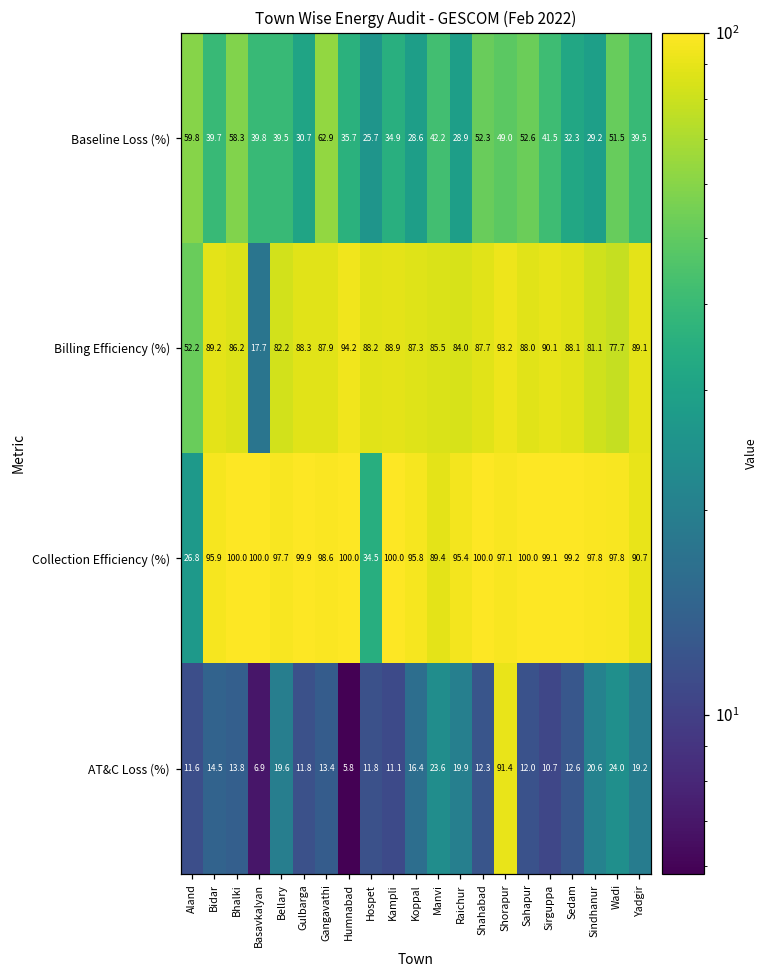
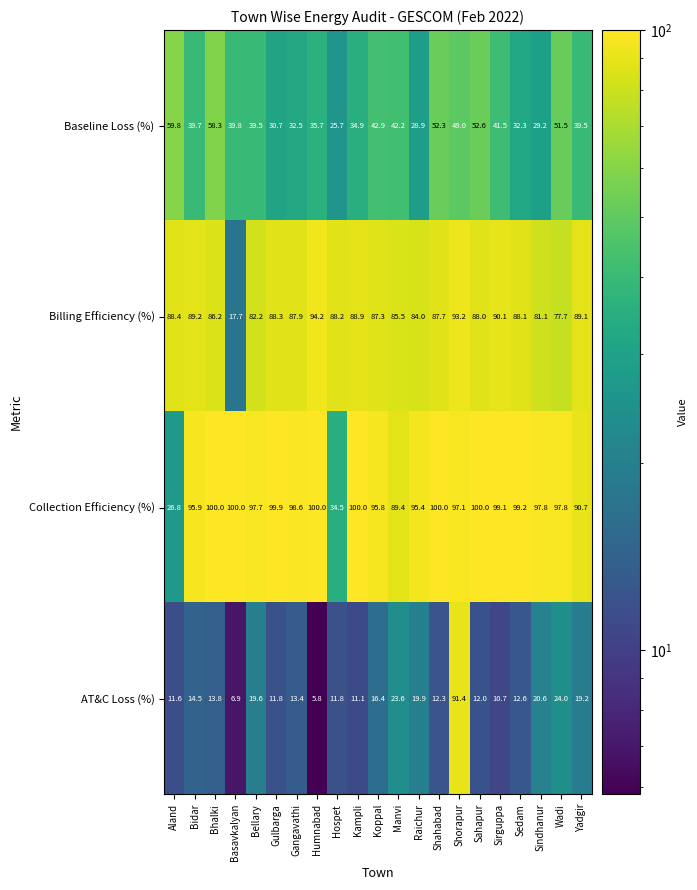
  {
    "Baseline Loss (%)": {
      "Aland": 59.8,
      "Bidar": 39.7,
      "Bhalki": 58.3,
      "Basavkalyan": 39.8,
      "Bellary": 39.5,
      "Gulbarga": 30.7,
-     "Gangavathi": 62.9,
+     "Gangavathi": 32.5,
      "Humnabad": 35.7,
      "Hospet": 25.7,
      "Kampli": 34.9,
-     "Koppal": 28.6,
+     "Koppal": 42.9,
      "Manvi": 42.2,
      "Raichur": 28.9,
      "Shahabad": 52.3,
      "Shorapur": 49.0,
      "Sahapur": 52.6,
      "Sirguppa": 41.5,
      "Sedam": 32.3,
      "Sindhanur": 29.2,
      "Wadi": 51.5,
      "Yadgir": 39.5
    },
    "Billing Efficiency (%)": {
-     "Aland": 52.2,
+     "Aland": 88.4,
      "Bidar": 89.2,
      "Bhalki": 86.2,
      "Basavkalyan": 17.7,
      "Bellary": 82.2,
      "Gulbarga": 88.3,
      "Gangavathi": 87.9,
      "Humnabad": 94.2,
      "Hospet": 88.2,
      "Kampli": 88.9,
      "Koppal": 87.3,
      "Manvi": 85.5,
      "Raichur": 84.0,
      "Shahabad": 87.7,
      "Shorapur": 93.2,
      "Sahapur": 88.0,
      "Sirguppa": 90.1,
      "Sedam": 88.1,
      "Sindhanur": 81.1,
      "Wadi": 77.7,
      "Yadgir": 89.1
    },
    "Collection Efficiency (%)": {
      "Aland": 26.8,
      "Bidar": 95.9,
      "Bhalki": 100.0,
      "Basavkalyan": 100.0,
      "Bellary": 97.7,
      "Gulbarga": 99.9,
      "Gangavathi": 98.6,
      "Humnabad": 100.0,
      "Hospet": 34.5,
      "Kampli": 100.0,
      "Koppal": 95.8,
      "Manvi": 89.4,
      "Raichur": 95.4,
      "Shahabad": 100.0,
      "Shorapur": 97.1,
      "Sahapur": 100.0,
      "Sirguppa": 99.1,
      "Sedam": 99.2,
      "Sindhanur": 97.8,
      "Wadi": 97.8,
      "Yadgir": 90.7
    },
    "AT&C Loss (%)": {
      "Aland": 11.6,
      "Bidar": 14.5,
      "Bhalki": 13.8,
      "Basavkalyan": 6.9,
      "Bellary": 19.6,
      "Gulbarga": 11.8,
      "Gangavathi": 13.4,
      "Humnabad": 5.8,
      "Hospet": 11.8,
      "Kampli": 11.1,
      "Koppal": 16.4,
      "Manvi": 23.6,
      "Raichur": 19.9,
      "Shahabad": 12.3,
      "Shorapur": 91.4,
      "Sahapur": 12.0,
      "Sirguppa": 10.7,
      "Sedam": 12.6,
      "Sindhanur": 20.6,
      "Wadi": 24.0,
      "Yadgir": 19.2
    }
  }
